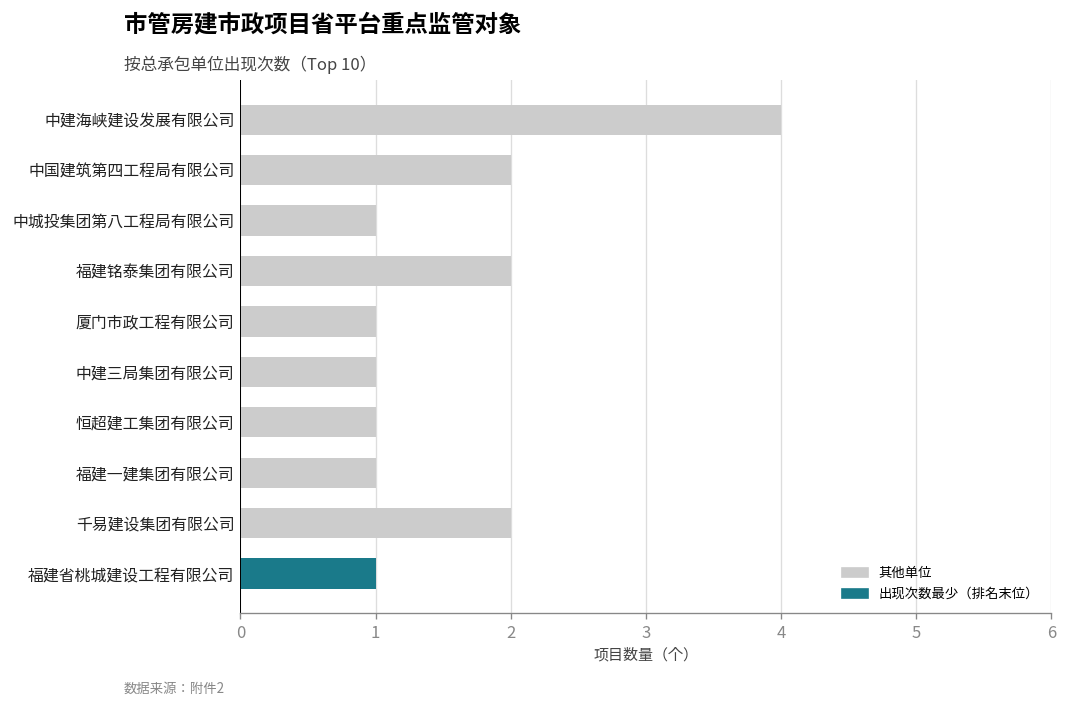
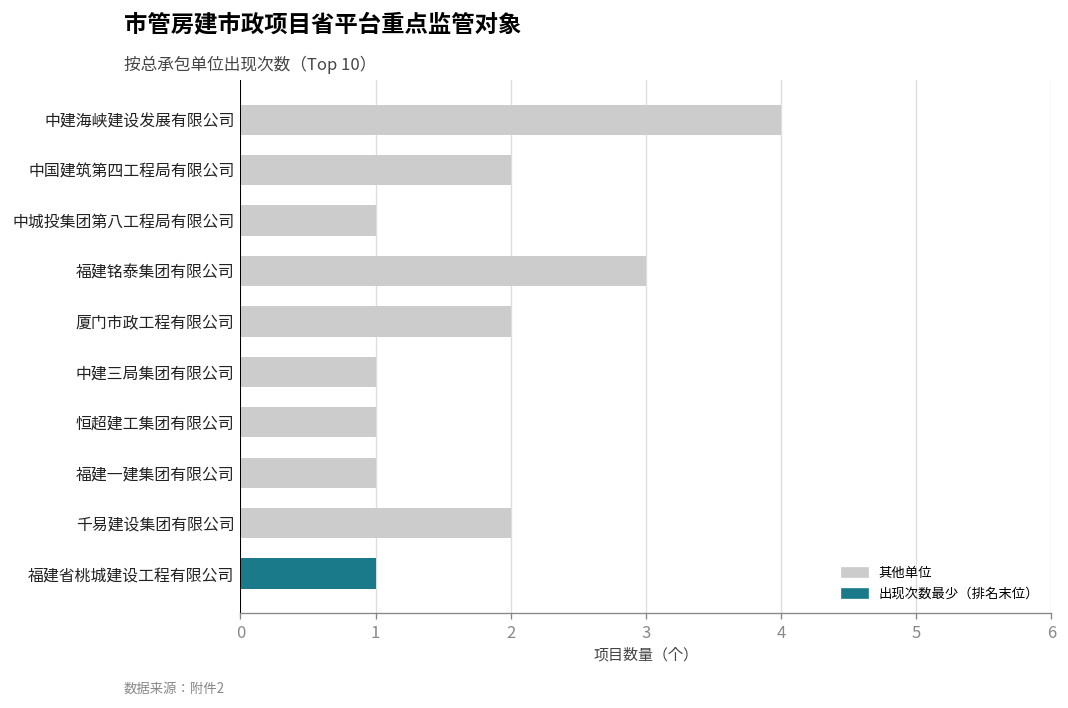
  {
    "中建海峡建设发展有限公司": 4,
    "中国建筑第四工程局有限公司": 2,
    "中城投集团第八工程局有限公司": 1,
-   "福建铭泰集团有限公司": 2,
-   "厦门市政工程有限公司": 1,
+   "福建铭泰集团有限公司": 3,
+   "厦门市政工程有限公司": 2,
    "中建三局集团有限公司": 1,
    "恒超建工集团有限公司": 1,
    "福建一建集团有限公司": 1,
    "千易建设集团有限公司": 2,
    "福建省桃城建设工程有限公司": 1
  }
